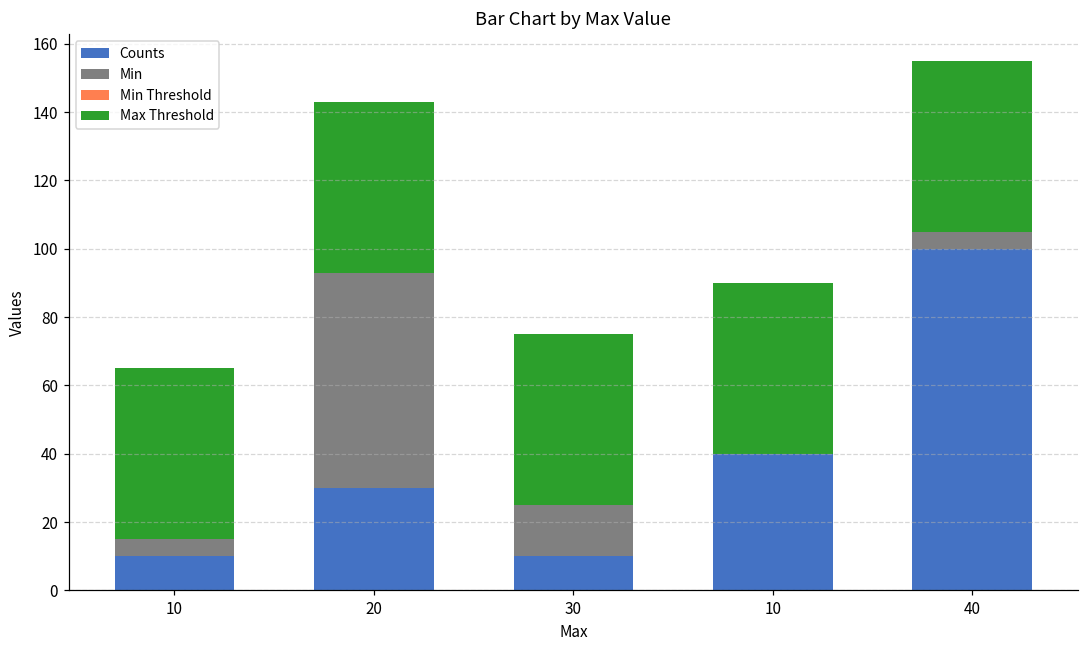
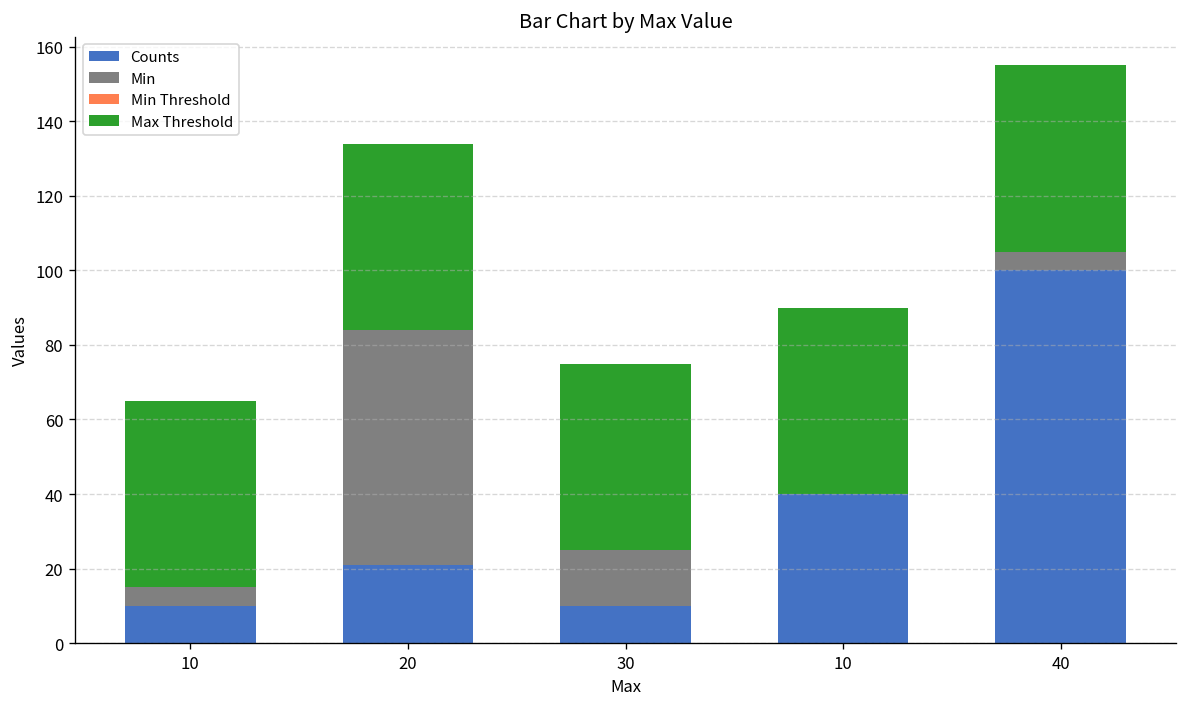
  {
    "Counts": {
-     "20": 30,
+     "20": 21,
      "30": 10,
      "40": 100
    },
    "Max Threshold": {
      "20": 50,
      "30": 50,
      "40": 50
    }
  }
